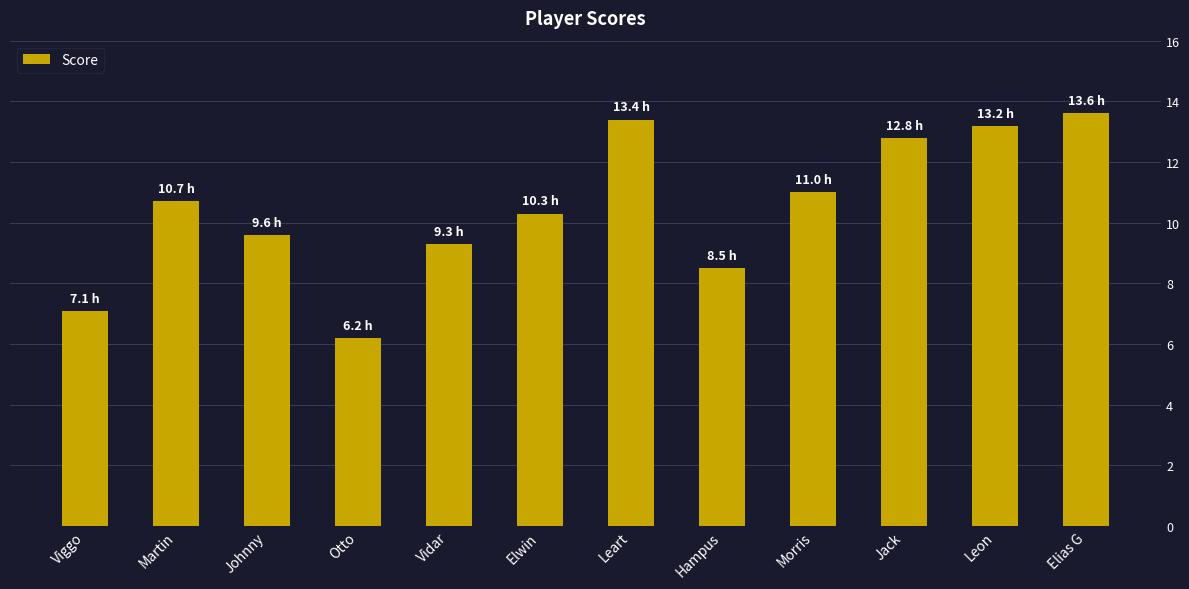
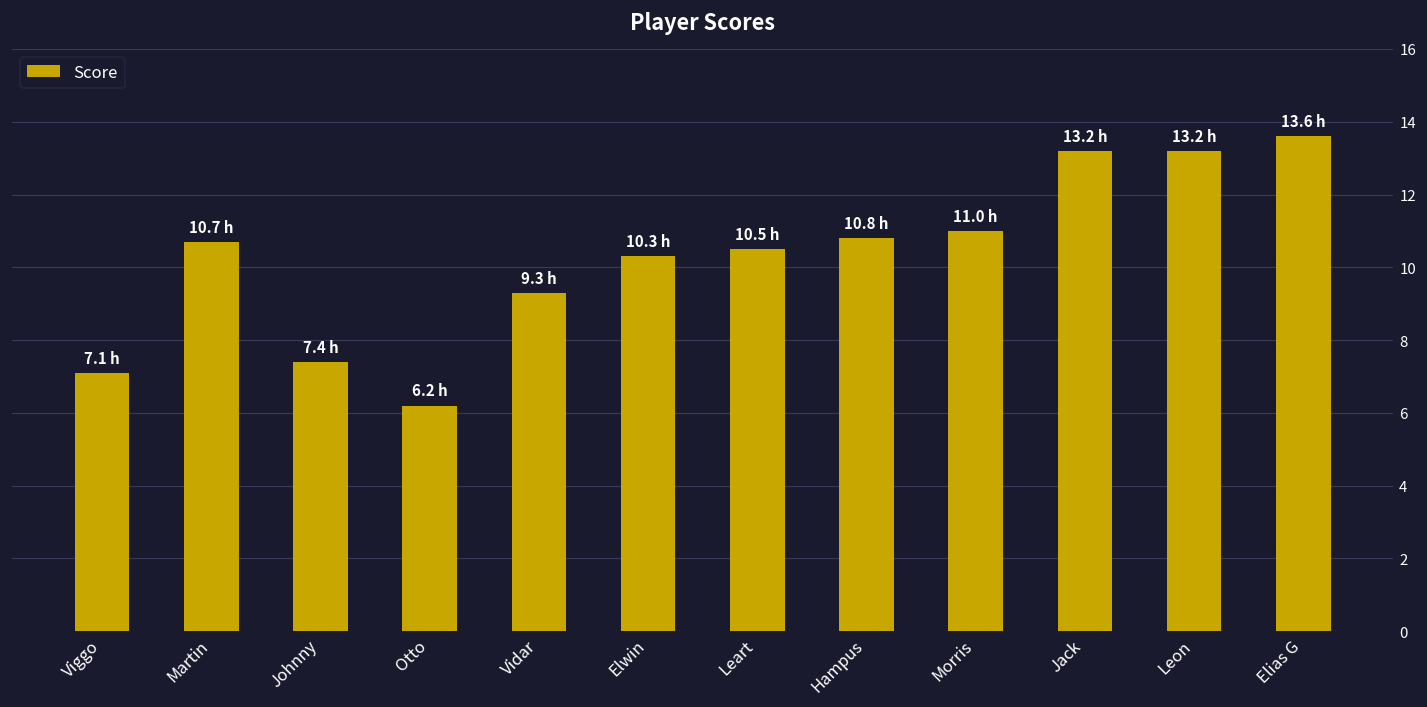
  {
    "Viggo": 7.1,
    "Martin": 10.7,
-   "Johnny": 9.6,
+   "Johnny": 7.4,
    "Otto": 6.2,
    "Vidar": 9.3,
    "Elwin": 10.3,
-   "Leart": 13.4,
-   "Hampus": 8.5,
+   "Leart": 10.5,
+   "Hampus": 10.8,
    "Morris": 11.0,
-   "Jack": 12.8,
+   "Jack": 13.2,
    "Leon": 13.2,
    "Elias G": 13.6
  }
